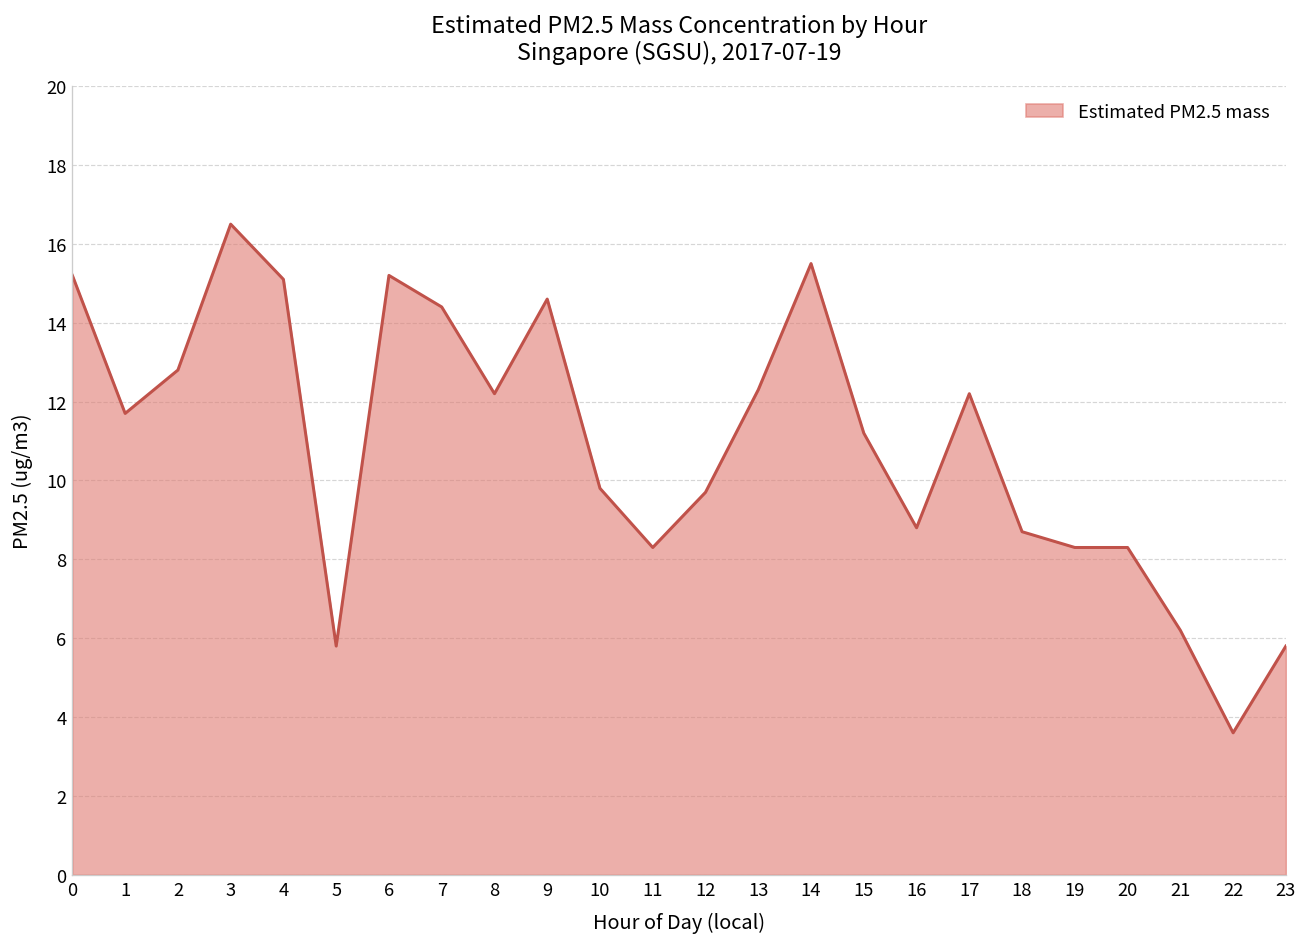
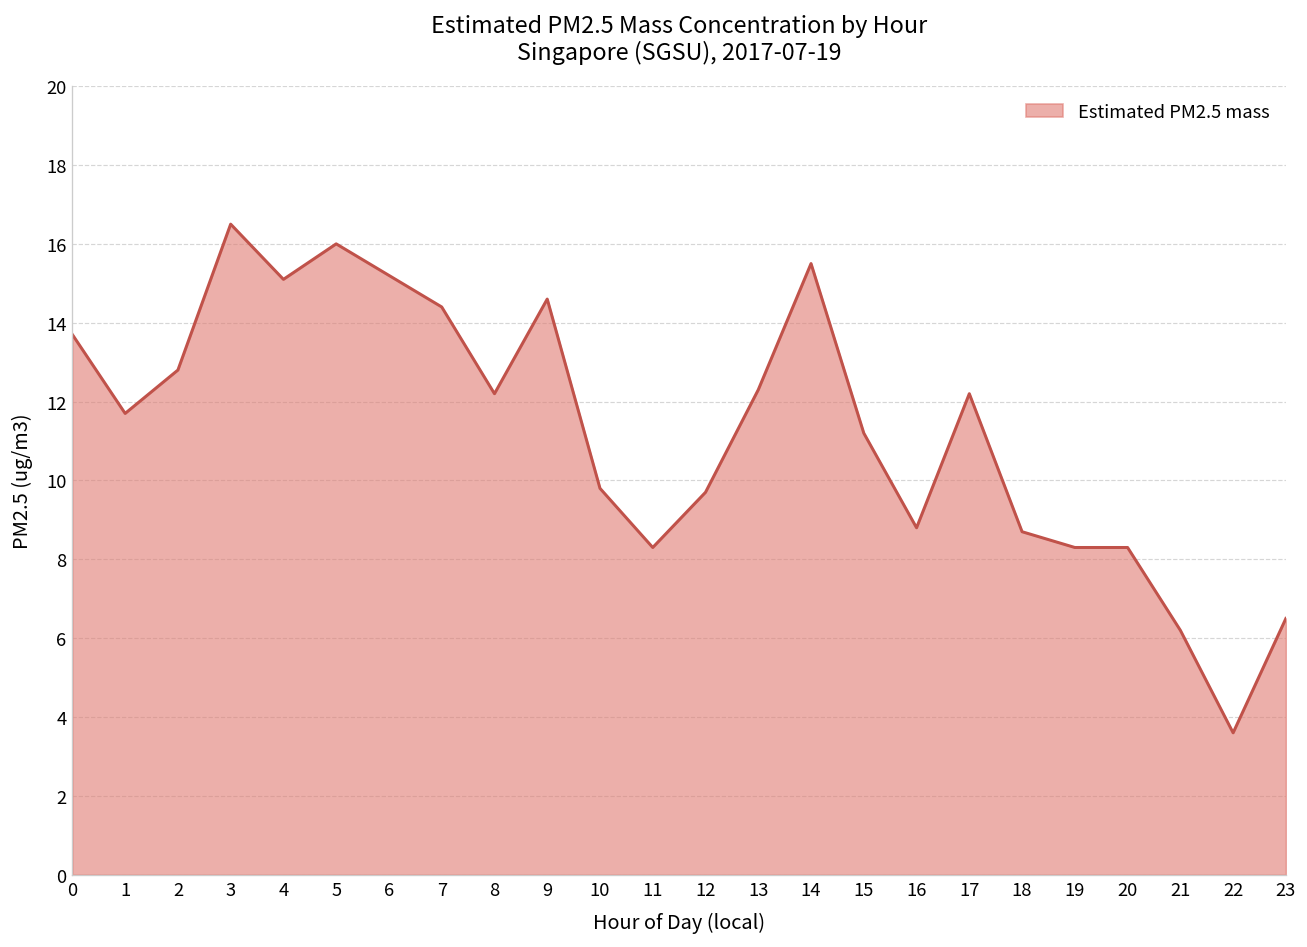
  {
-   "0": 15.2,
+   "0": 13.7,
    "1": 11.7,
    "2": 12.8,
    "3": 16.5,
    "4": 15.1,
-   "5": 5.8,
+   "5": 16.0,
    "6": 15.2,
    "7": 14.4,
    "8": 12.2,
    "9": 14.6,
    "10": 9.8,
    "11": 8.3,
    "12": 9.7,
    "13": 12.3,
    "14": 15.5,
    "15": 11.2,
    "16": 8.8,
    "17": 12.2,
    "18": 8.7,
    "19": 8.3,
    "20": 8.3,
    "21": 6.2,
    "22": 3.6,
-   "23": 5.8
+   "23": 6.5
  }
